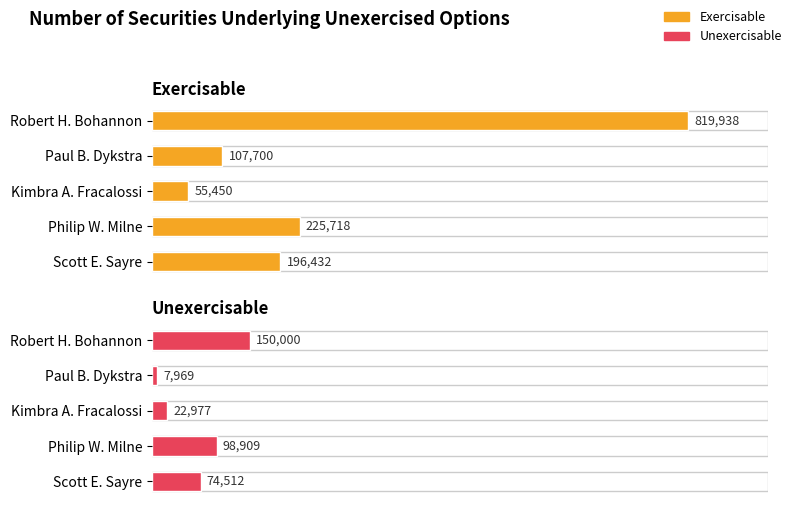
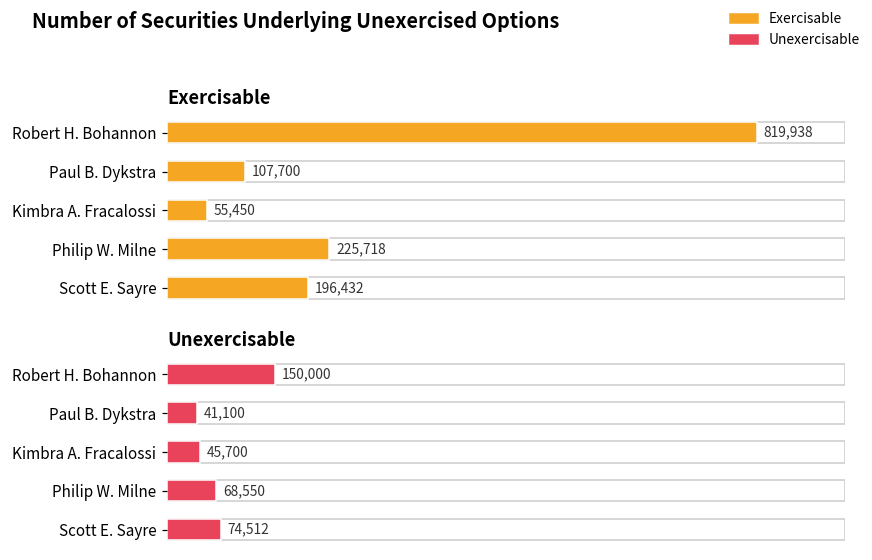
  {
    "Exercisable": {
      "Robert H. Bohannon": "819,938",
      "Paul B. Dykstra": "107,700",
      "Kimbra A. Fracalossi": "55,450",
      "Philip W. Milne": "225,718",
      "Scott E. Sayre": "196,432"
    },
    "Unexercisable": {
      "Robert H. Bohannon": "150,000",
-     "Paul B. Dykstra": "7,969",
-     "Kimbra A. Fracalossi": "22,977",
-     "Philip W. Milne": "98,909",
+     "Paul B. Dykstra": "41,100",
+     "Kimbra A. Fracalossi": "45,700",
+     "Philip W. Milne": "68,550",
      "Scott E. Sayre": "74,512"
    }
  }
